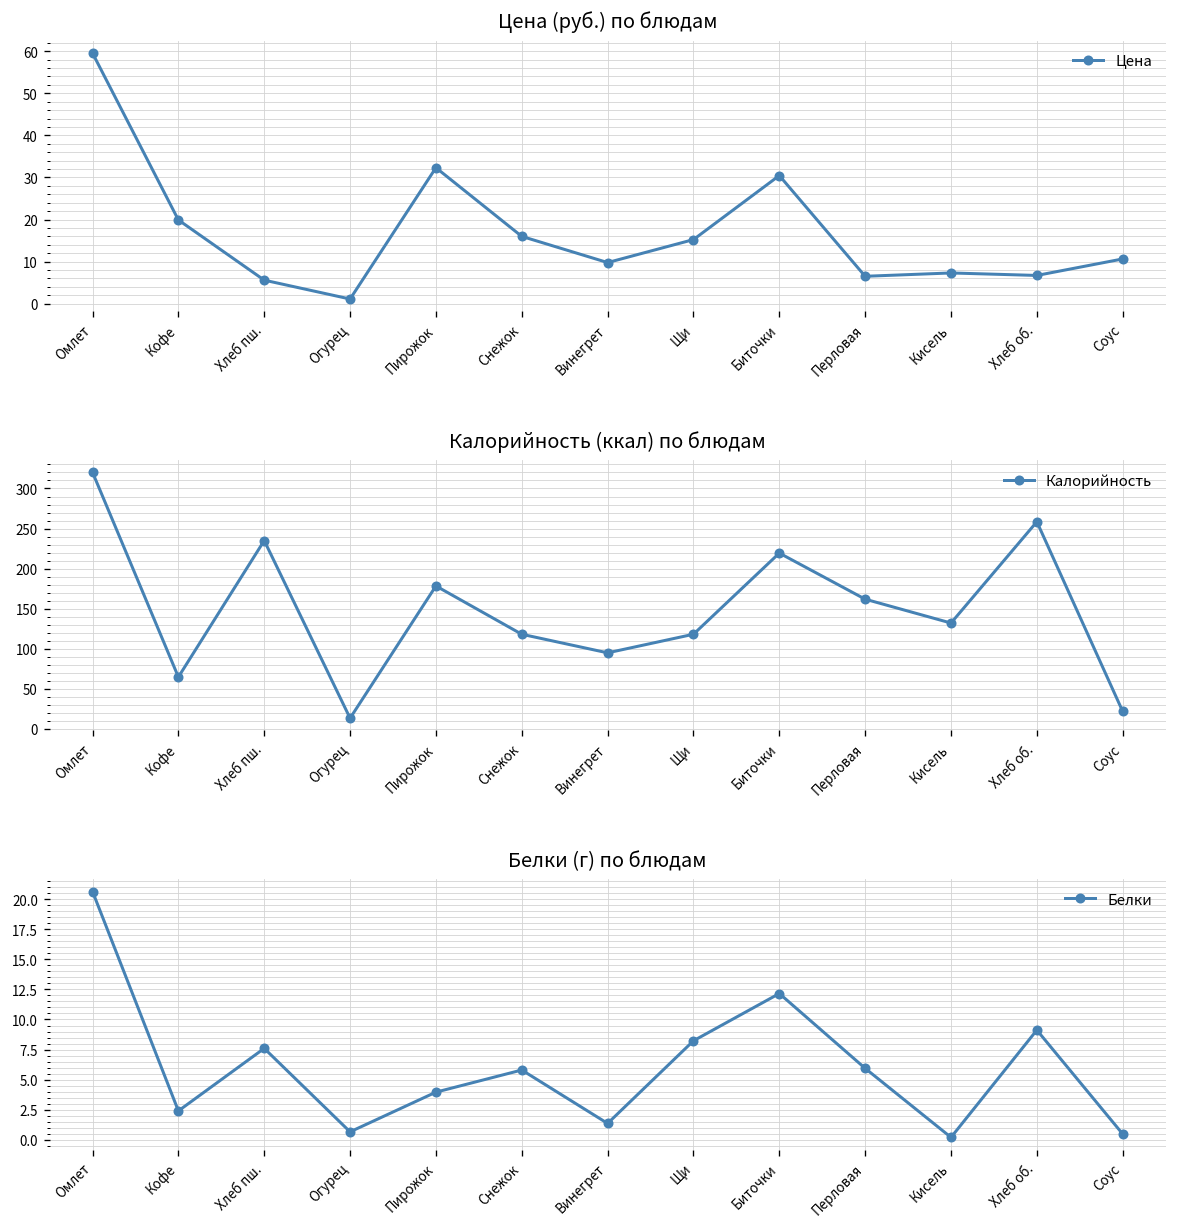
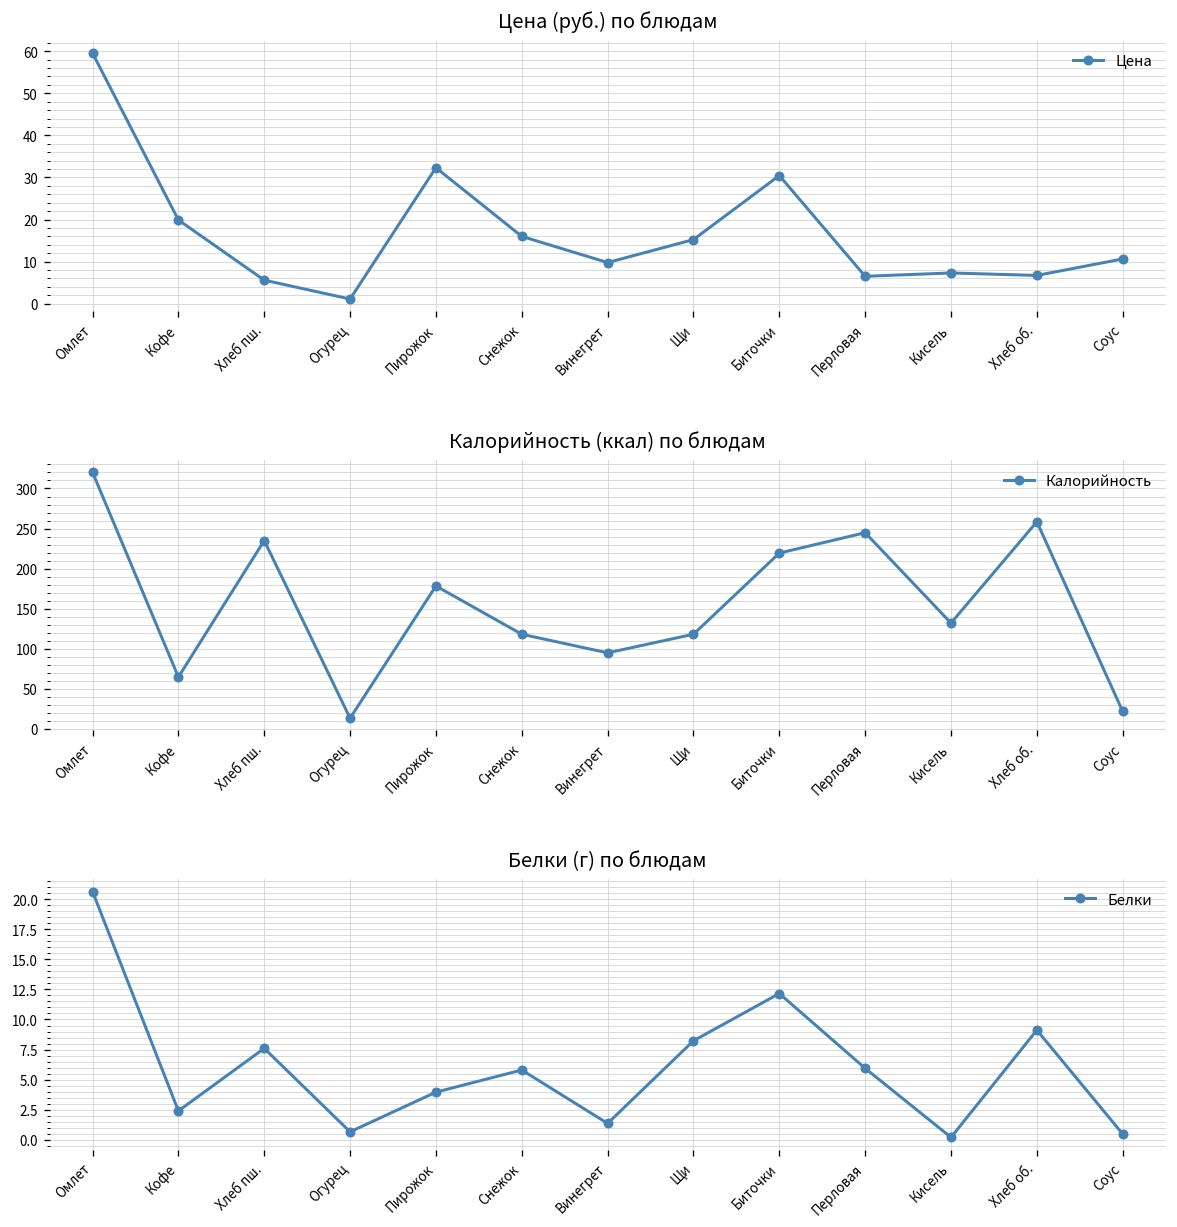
  {
    "Цена (руб.) по блюдам": {
      "Омлет": 60,
      "Кофе": 20,
      "Хлеб пш.": 6,
      "Огурец": 1,
      "Пирожок": 32,
      "Снежок": 16,
      "Винегрет": 10,
      "Щи": 15,
      "Биточки": 30,
      "Перловая": 7,
      "Кисель": 7,
      "Хлеб об.": 7,
      "Соус": 11
    },
    "Калорийность (ккал) по блюдам": {
      "Омлет": 320,
      "Кофе": 60,
      "Хлеб пш.": 240,
      "Огурец": 10,
      "Пирожок": 180,
      "Снежок": 120,
      "Винегрет": 90,
      "Щи": 120,
      "Биточки": 220,
-     "Перловая": 160,
+     "Перловая": 240,
      "Кисель": 130,
      "Хлеб об.": 260,
      "Соус": 20
    },
    "Белки (г) по блюдам": {
      "Омлет": 20.6,
      "Кофе": 2.4,
      "Хлеб пш.": 7.6,
      "Огурец": 0.7,
      "Пирожок": 4.0,
      "Снежок": 5.8,
      "Винегрет": 1.4,
      "Щи": 8.2,
      "Биточки": 12.2,
      "Перловая": 5.9,
      "Кисель": 0.2,
      "Хлеб об.": 9.1,
      "Соус": 0.5
    }
  }
